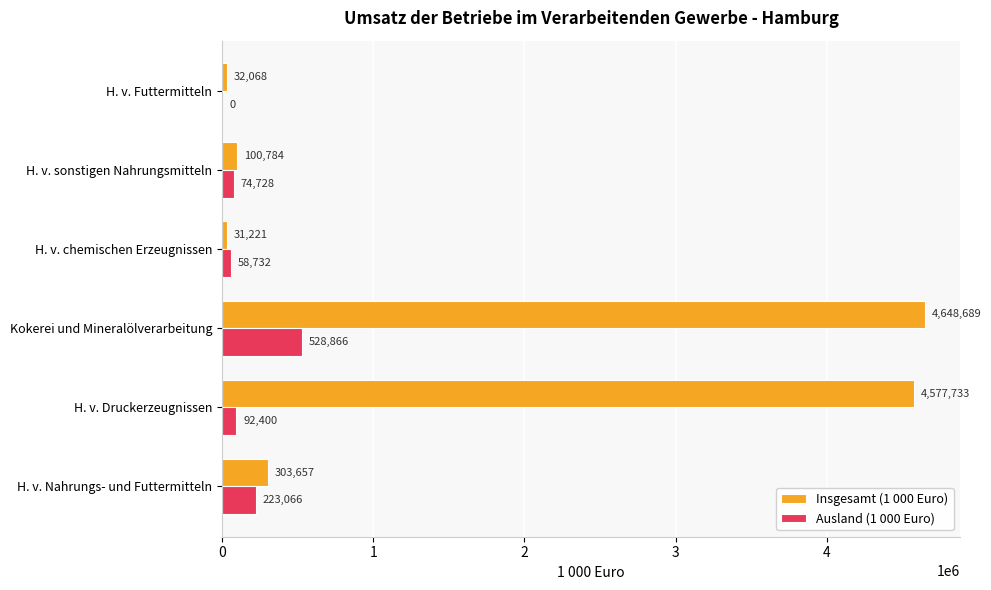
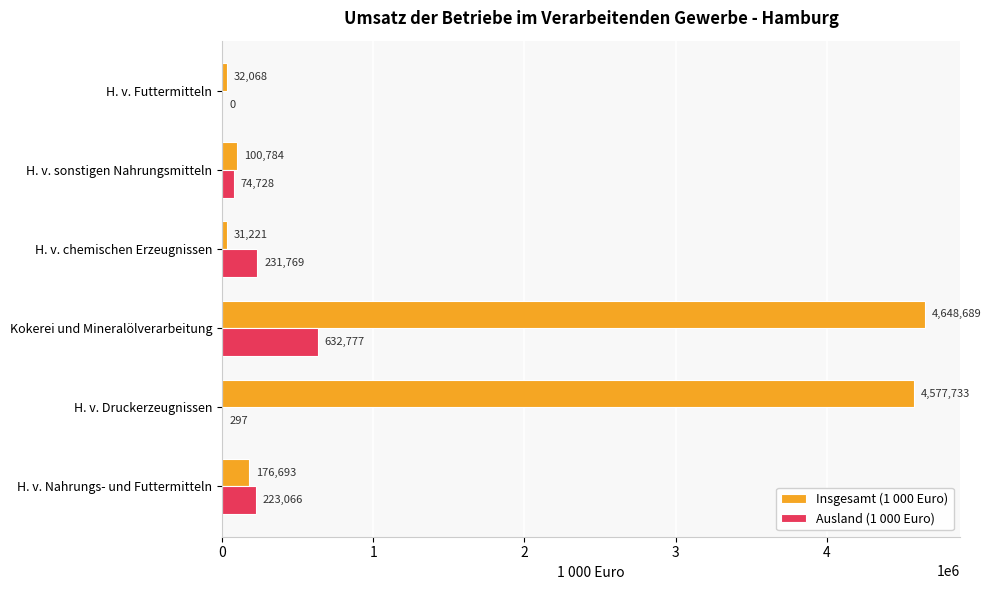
  {
    "Insgesamt (1 000 Euro)": {
      "H. v. Futtermitteln": "32,068",
      "H. v. sonstigen Nahrungsmitteln": "100,784",
      "H. v. chemischen Erzeugnissen": "31,221",
      "Kokerei und Mineralölverarbeitung": "4,648,689",
      "H. v. Druckerzeugnissen": "4,577,733",
-     "H. v. Nahrungs- und Futtermitteln": "303,657"
+     "H. v. Nahrungs- und Futtermitteln": "176,693"
    },
    "Ausland (1 000 Euro)": {
      "H. v. Futtermitteln": "0",
      "H. v. sonstigen Nahrungsmitteln": "74,728",
-     "H. v. chemischen Erzeugnissen": "58,732",
-     "Kokerei und Mineralölverarbeitung": "528,866",
-     "H. v. Druckerzeugnissen": "92,400",
+     "H. v. chemischen Erzeugnissen": "231,769",
+     "Kokerei und Mineralölverarbeitung": "632,777",
+     "H. v. Druckerzeugnissen": "297",
      "H. v. Nahrungs- und Futtermitteln": "223,066"
    }
  }
